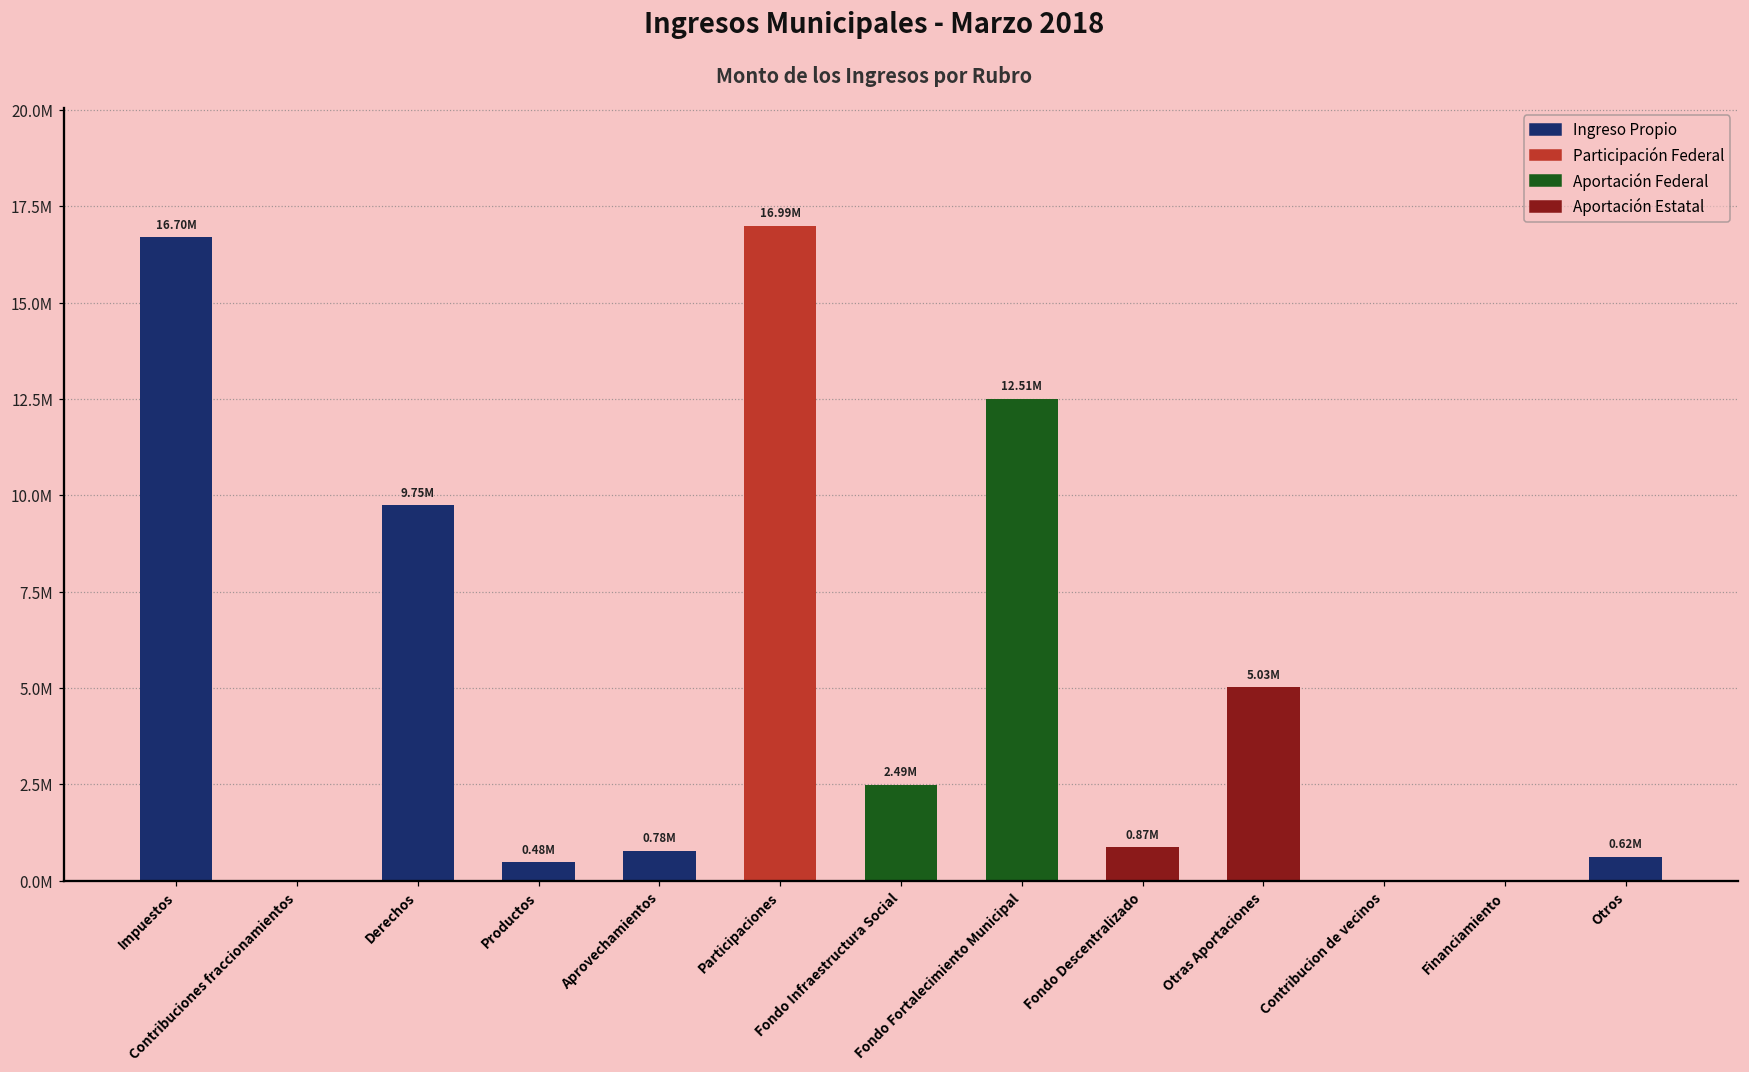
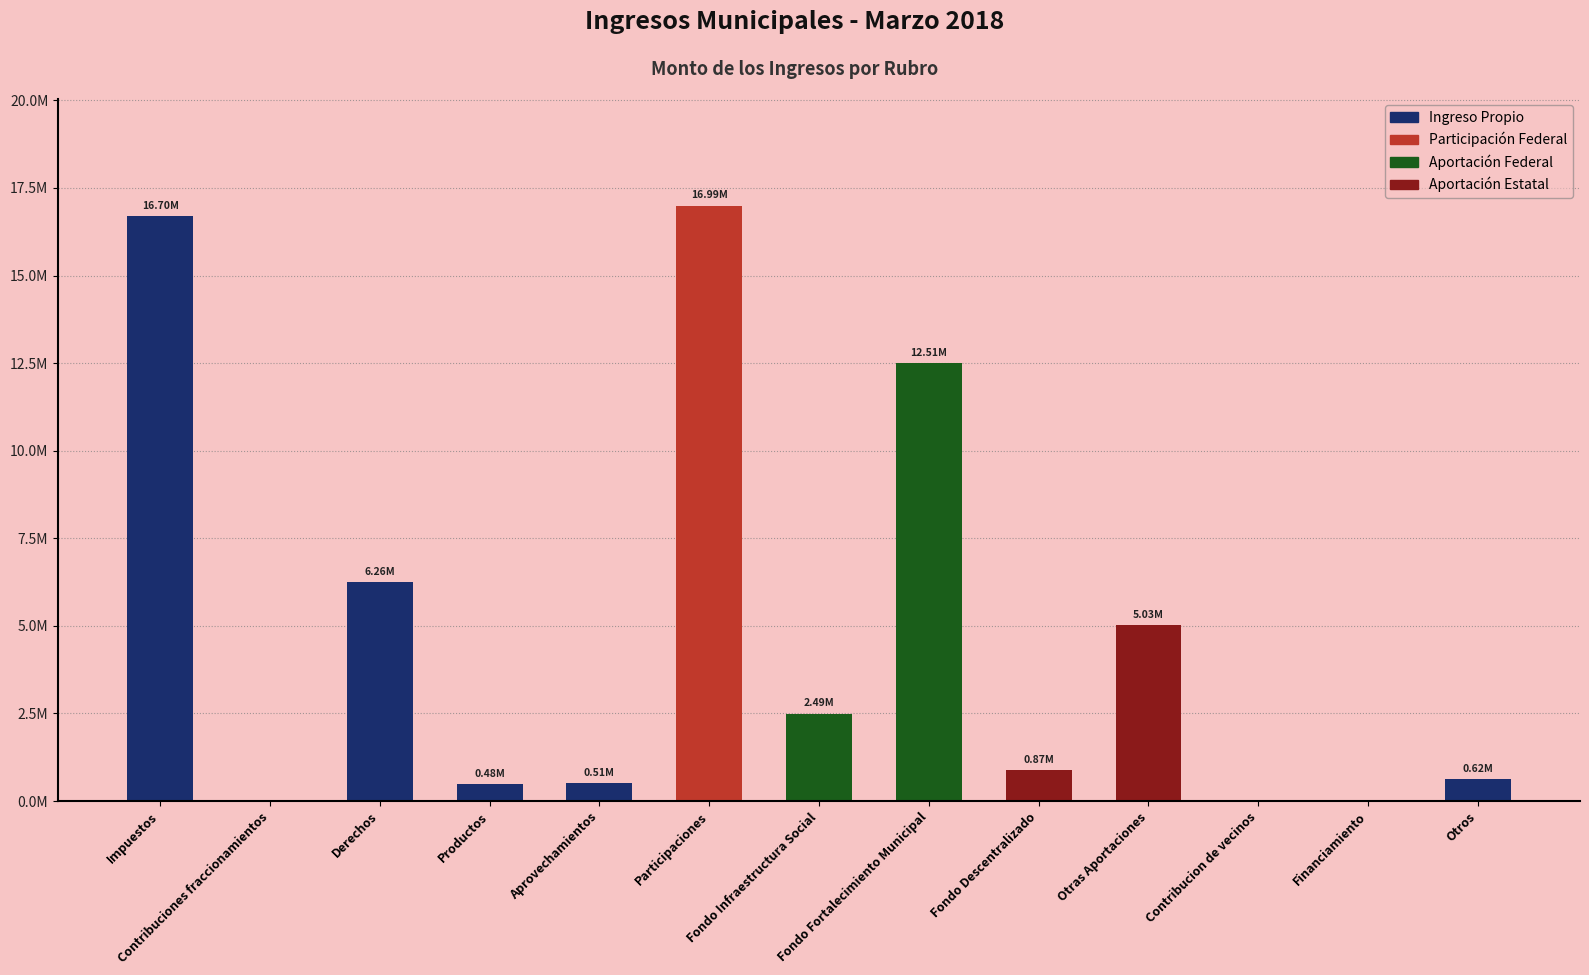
  {
    "Impuestos": "16.70M",
-   "Derechos": "9.75M",
+   "Derechos": "6.26M",
    "Productos": "0.48M",
-   "Aprovechamientos": "0.78M",
+   "Aprovechamientos": "0.51M",
    "Participaciones": "16.99M",
    "Fondo Infraestructura Social": "2.49M",
    "Fondo Fortalecimiento Municipal": "12.51M",
    "Fondo Descentralizado": "0.87M",
    "Otras Aportaciones": "5.03M",
    "Otros": "0.62M"
  }
